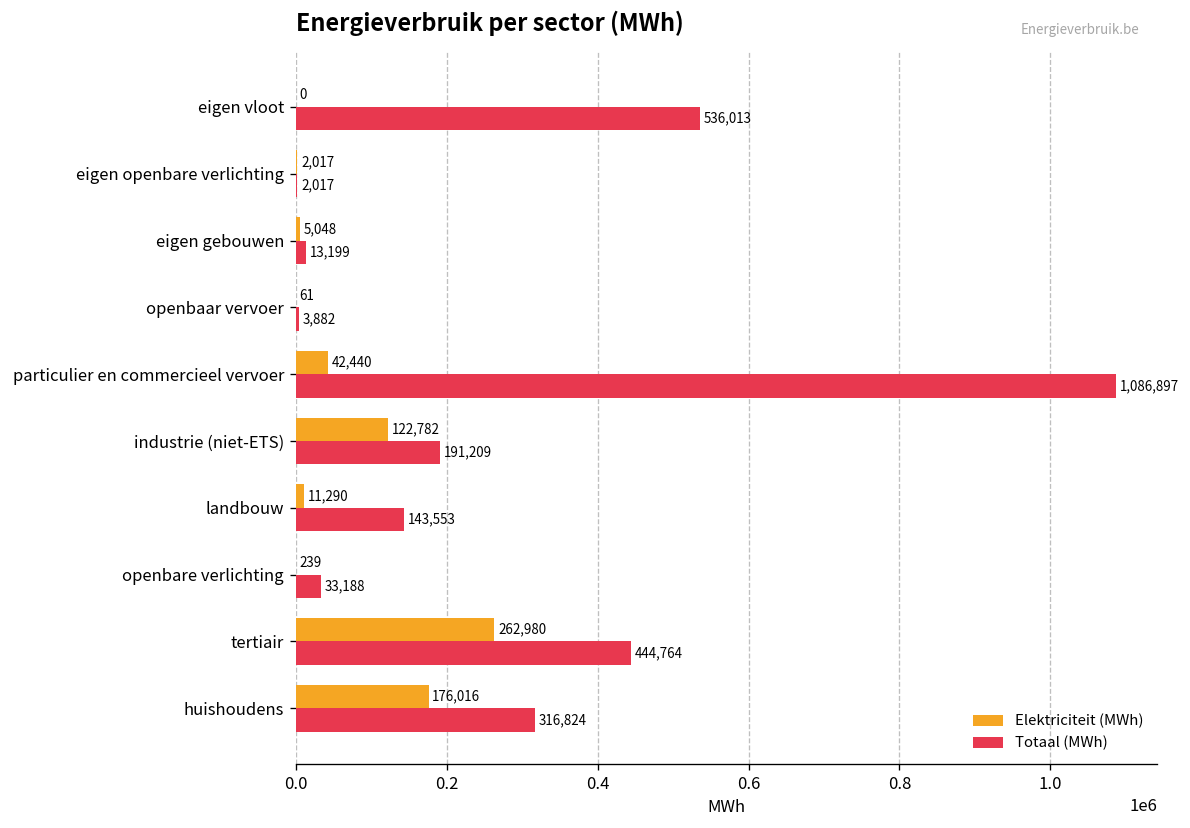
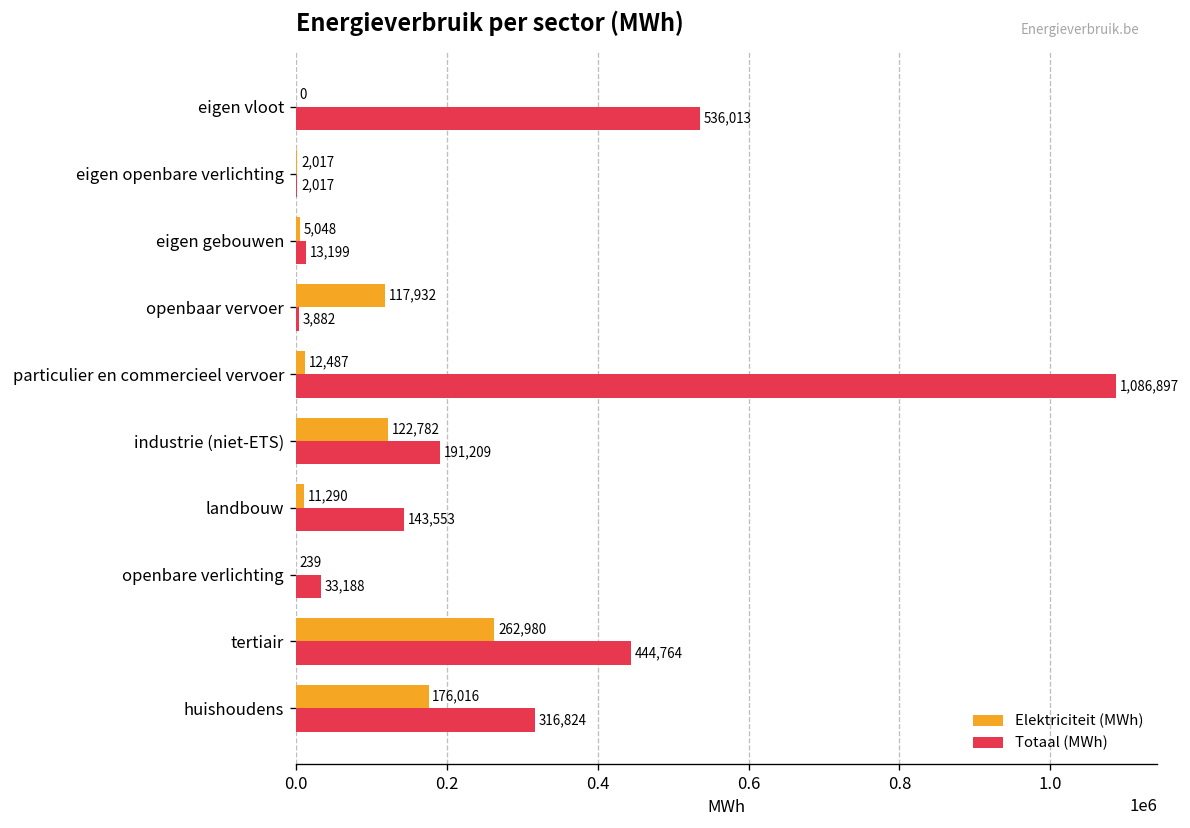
  {
    "Elektriciteit (MWh)": {
      "eigen vloot": "0",
      "eigen openbare verlichting": "2,017",
      "eigen gebouwen": "5,048",
-     "openbaar vervoer": "61",
-     "particulier en commercieel vervoer": "42,440",
+     "openbaar vervoer": "117,932",
+     "particulier en commercieel vervoer": "12,487",
      "industrie (niet-ETS)": "122,782",
      "landbouw": "11,290",
      "openbare verlichting": "239",
      "tertiair": "262,980",
      "huishoudens": "176,016"
    },
    "Totaal (MWh)": {
      "eigen vloot": "536,013",
      "eigen openbare verlichting": "2,017",
      "eigen gebouwen": "13,199",
      "openbaar vervoer": "3,882",
      "particulier en commercieel vervoer": "1,086,897",
      "industrie (niet-ETS)": "191,209",
      "landbouw": "143,553",
      "openbare verlichting": "33,188",
      "tertiair": "444,764",
      "huishoudens": "316,824"
    }
  }
